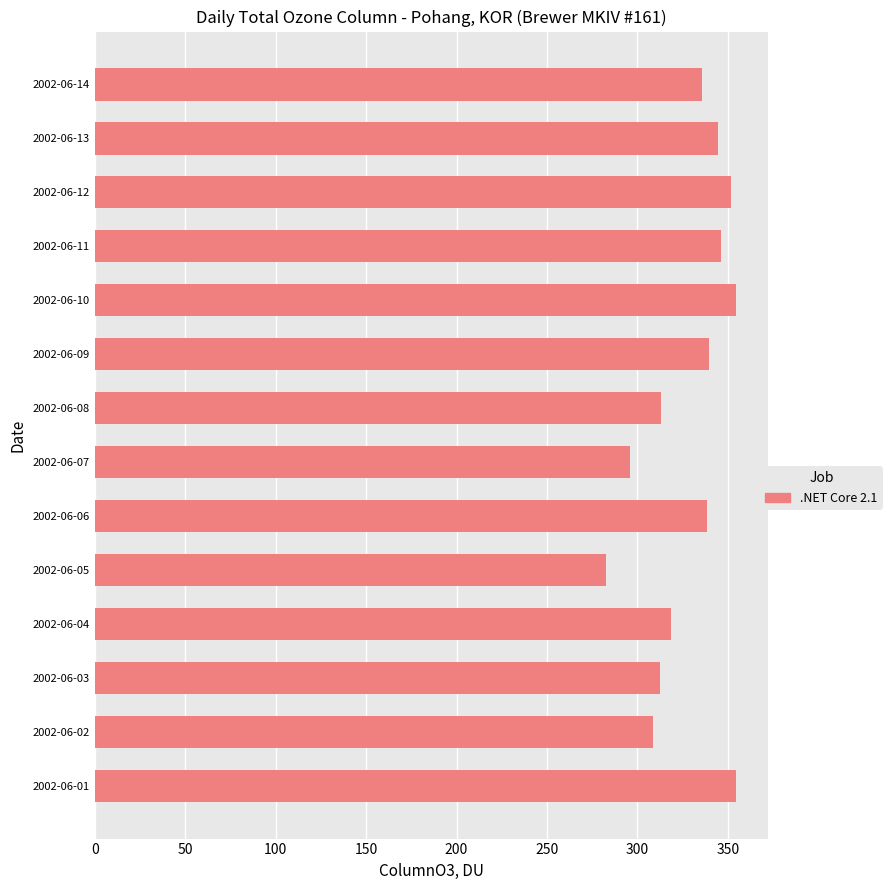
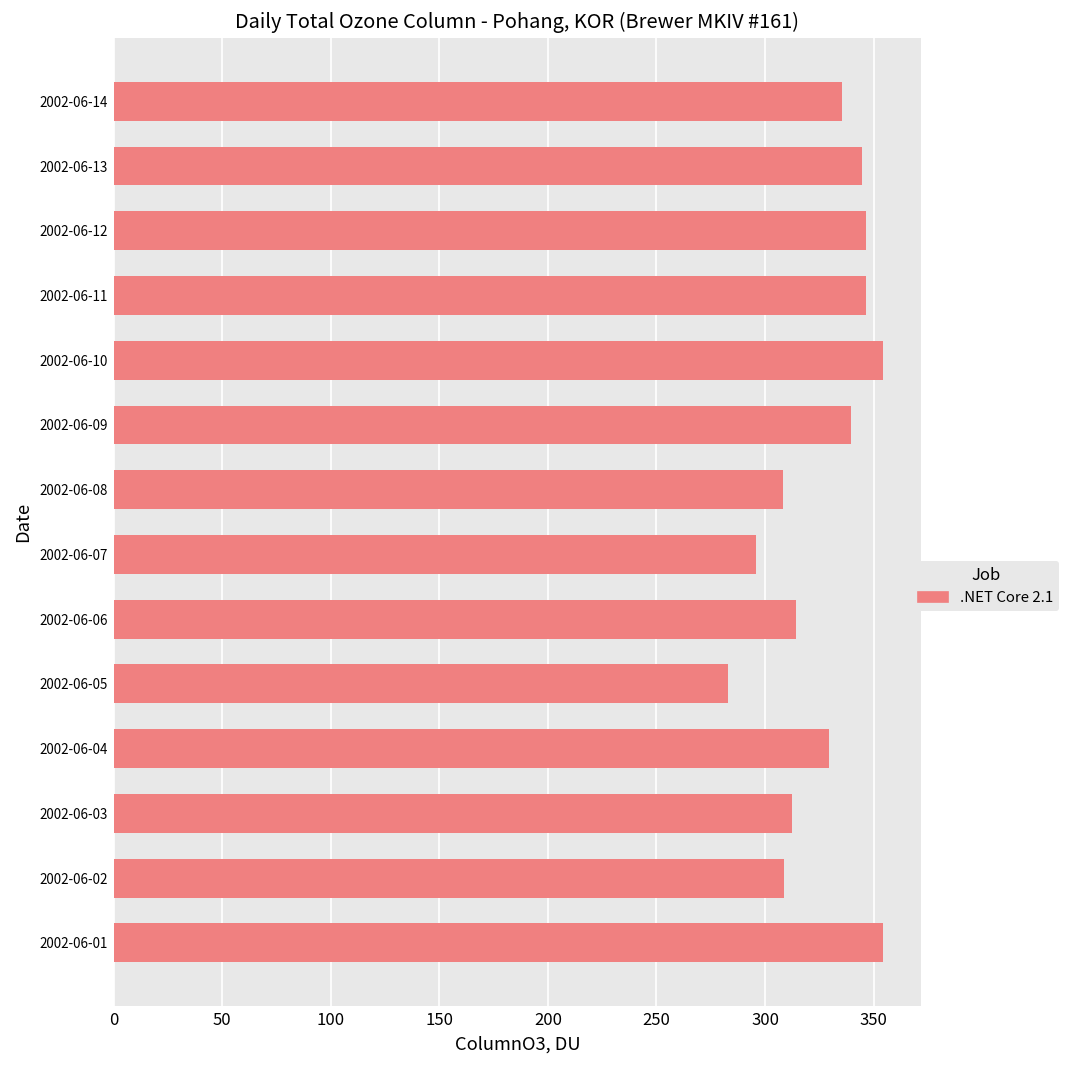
  {
    "2002-06-14": 335,
    "2002-06-13": 345,
-   "2002-06-12": 352,
+   "2002-06-12": 347,
    "2002-06-11": 346,
    "2002-06-10": 354,
    "2002-06-09": 340,
-   "2002-06-08": 313,
+   "2002-06-08": 308,
    "2002-06-07": 296,
-   "2002-06-06": 339,
+   "2002-06-06": 315,
    "2002-06-05": 283,
-   "2002-06-04": 319,
+   "2002-06-04": 330,
    "2002-06-03": 313,
    "2002-06-02": 309,
    "2002-06-01": 354
  }
